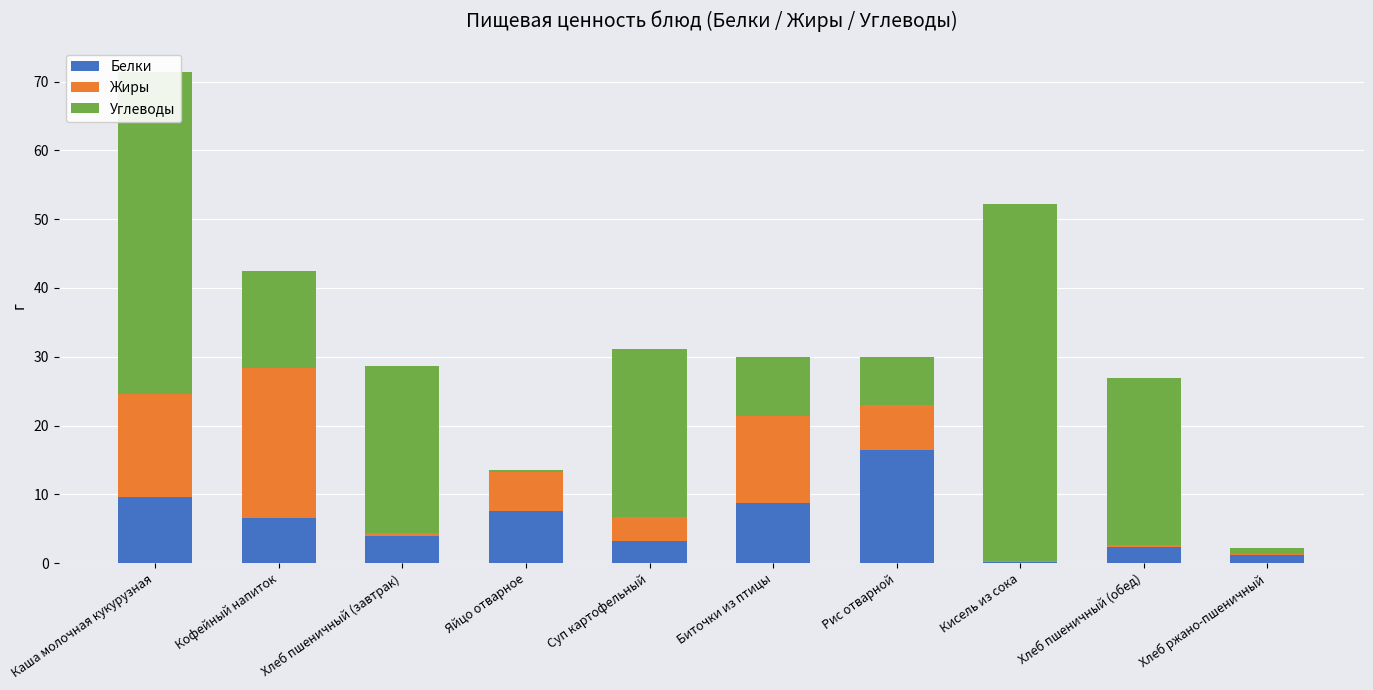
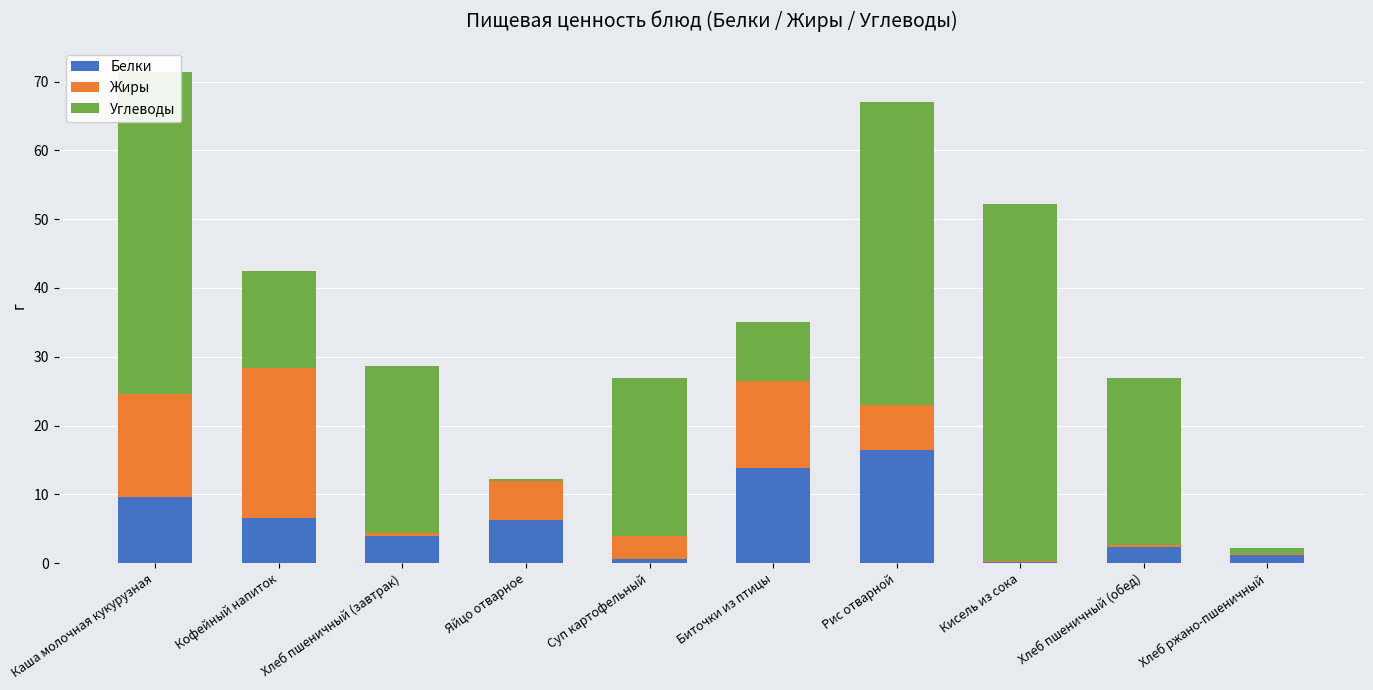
  {
    "Белки": {
      "Каша молочная кукурузная": 10,
      "Кофейный напиток": 7,
      "Хлеб пшеничный (завтрак)": 4,
-     "Яйцо отварное": 8,
-     "Суп картофельный": 3,
-     "Биточки из птицы": 9,
+     "Яйцо отварное": 6,
+     "Суп картофельный": 1,
+     "Биточки из птицы": 14,
      "Рис отварной": 17,
      "Хлеб пшеничный (обед)": 2,
      "Хлеб ржано-пшеничный": 1
    },
    "Жиры": {
      "Каша молочная кукурузная": 15,
      "Кофейный напиток": 22,
      "Хлеб пшеничный (завтрак)": 1,
      "Яйцо отварное": 6,
      "Суп картофельный": 3,
      "Биточки из птицы": 13,
      "Рис отварной": 6
    },
    "Углеводы": {
      "Кофейный напиток": 14,
      "Хлеб пшеничный (завтрак)": 24,
-     "Суп картофельный": 25,
+     "Суп картофельный": 23,
      "Биточки из птицы": 9,
-     "Рис отварной": 7,
+     "Рис отварной": 44,
      "Кисель из сока": 52,
      "Хлеб пшеничный (обед)": 24,
      "Хлеб ржано-пшеничный": 1
    }
  }
